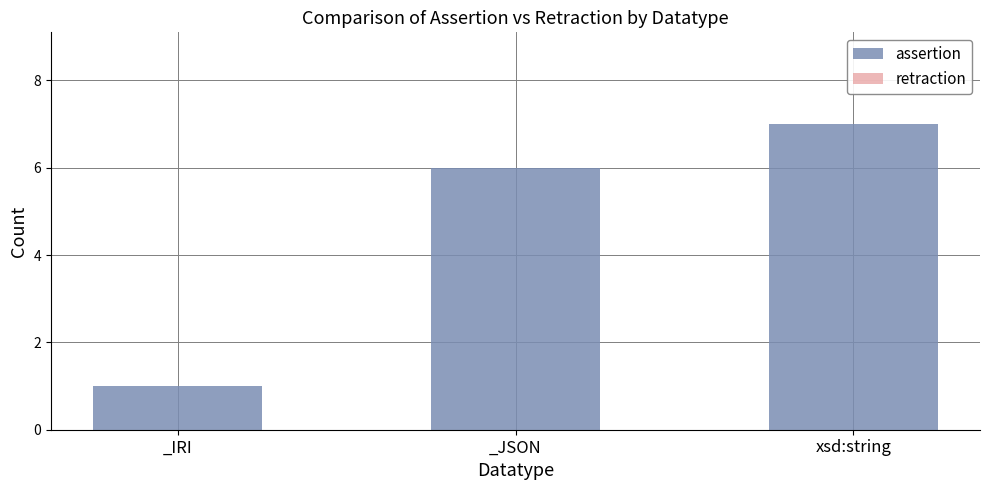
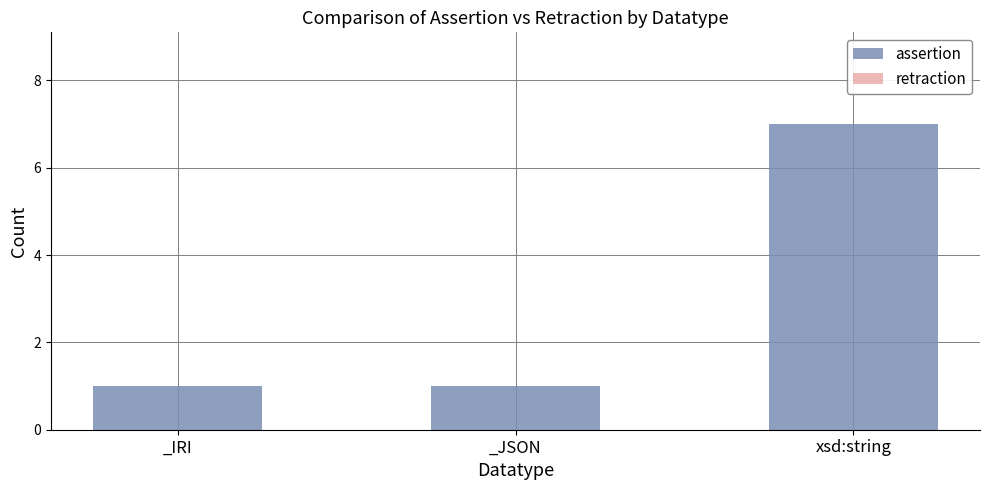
  {
    "assertion": {
      "_IRI": 1,
-     "_JSON": 6,
+     "_JSON": 1,
      "xsd:string": 7
    },
    "retraction": {
      "_IRI": 0,
      "_JSON": 0,
      "xsd:string": 0
    }
  }
